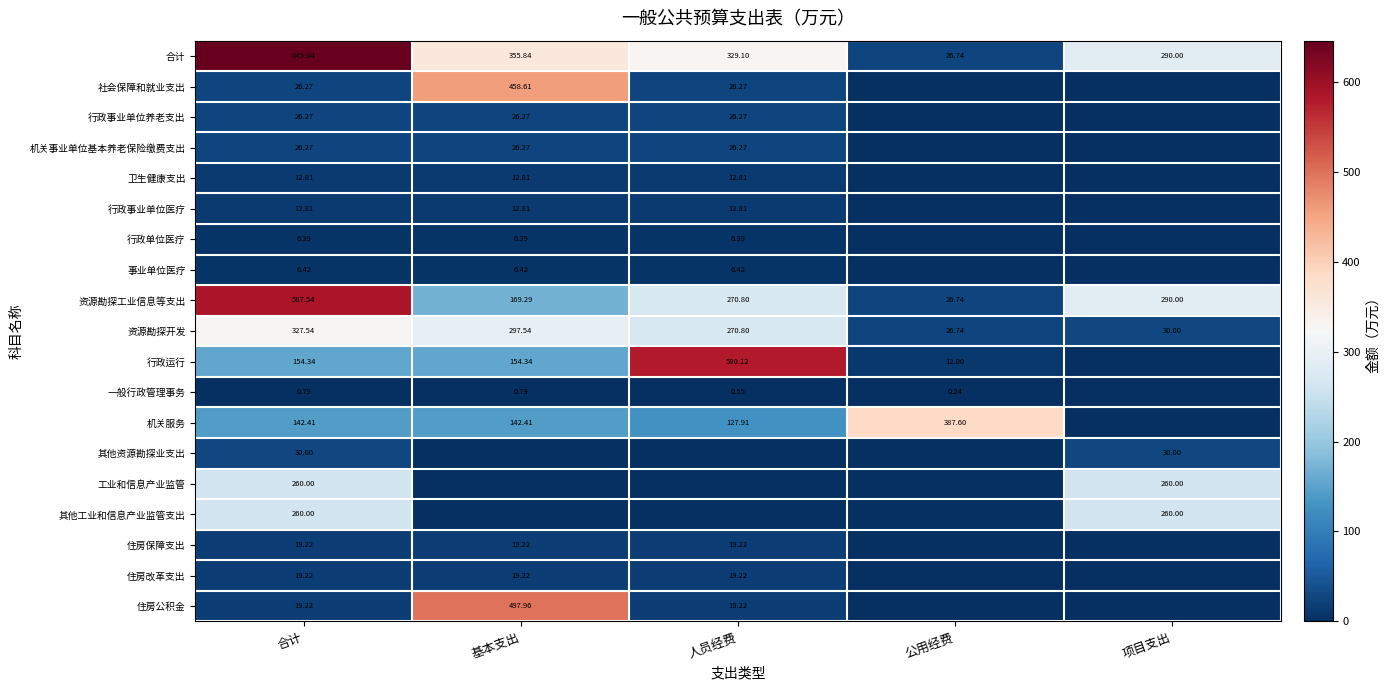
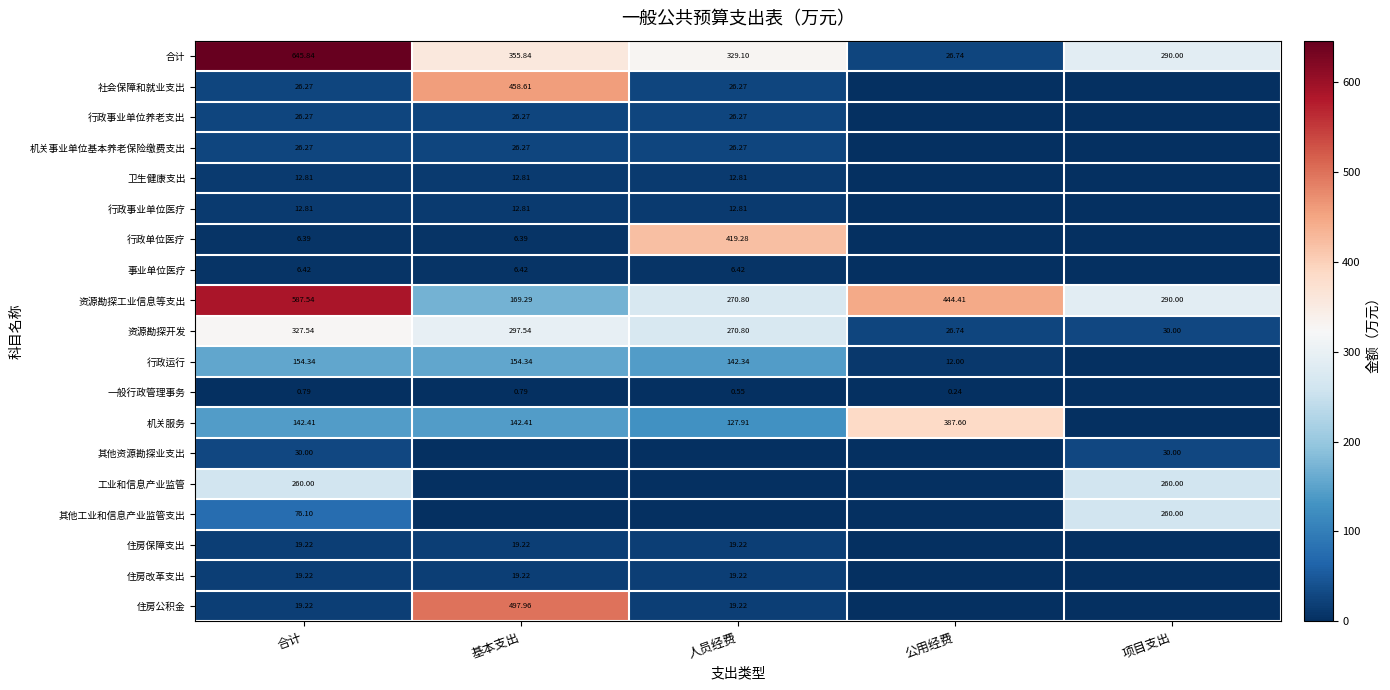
  {
    "合计": {
      "合计": 645.84,
      "基本支出": 355.84,
      "人员经费": 329.10,
      "公用经费": 26.74,
      "项目支出": 290.00
    },
    "社会保障和就业支出": {
      "合计": 26.27,
      "基本支出": 458.61,
      "人员经费": 26.27
    },
    "行政事业单位养老支出": {
      "合计": 26.27,
      "基本支出": 26.27,
      "人员经费": 26.27
    },
    "机关事业单位基本养老保险缴费支出": {
      "合计": 26.27,
      "基本支出": 26.27,
      "人员经费": 26.27
    },
    "卫生健康支出": {
      "合计": 12.81,
      "基本支出": 12.81,
      "人员经费": 12.81
    },
    "行政事业单位医疗": {
      "合计": 12.81,
      "基本支出": 12.81,
      "人员经费": 12.81
    },
    "行政单位医疗": {
      "合计": 6.39,
      "基本支出": 6.39,
-     "人员经费": 6.39
+     "人员经费": 419.28
    },
    "事业单位医疗": {
      "合计": 6.42,
      "基本支出": 6.42,
      "人员经费": 6.42
    },
    "资源勘探工业信息等支出": {
      "合计": 587.54,
      "基本支出": 169.29,
      "人员经费": 270.80,
-     "公用经费": 26.74,
+     "公用经费": 444.41,
      "项目支出": 290.00
    },
    "资源勘探开发": {
      "合计": 327.54,
      "基本支出": 297.54,
      "人员经费": 270.80,
      "公用经费": 26.74,
      "项目支出": 30.00
    },
    "行政运行": {
      "合计": 154.34,
      "基本支出": 154.34,
-     "人员经费": 580.12,
+     "人员经费": 142.34,
      "公用经费": 12.00
    },
    "一般行政管理事务": {
      "合计": 0.79,
      "基本支出": 0.79,
      "人员经费": 0.55,
      "公用经费": 0.24
    },
    "机关服务": {
      "合计": 142.41,
      "基本支出": 142.41,
      "人员经费": 127.91,
      "公用经费": 387.60
    },
    "其他资源勘探业支出": {
      "合计": 30.00,
      "项目支出": 30.00
    },
    "工业和信息产业监管": {
      "合计": 260.00,
      "项目支出": 260.00
    },
    "其他工业和信息产业监管支出": {
-     "合计": 260.00,
+     "合计": 76.10,
      "项目支出": 260.00
    },
    "住房保障支出": {
      "合计": 19.22,
      "基本支出": 19.22,
      "人员经费": 19.22
    },
    "住房改革支出": {
      "合计": 19.22,
      "基本支出": 19.22,
      "人员经费": 19.22
    },
    "住房公积金": {
      "合计": 19.22,
      "基本支出": 497.96,
      "人员经费": 19.22
    }
  }
